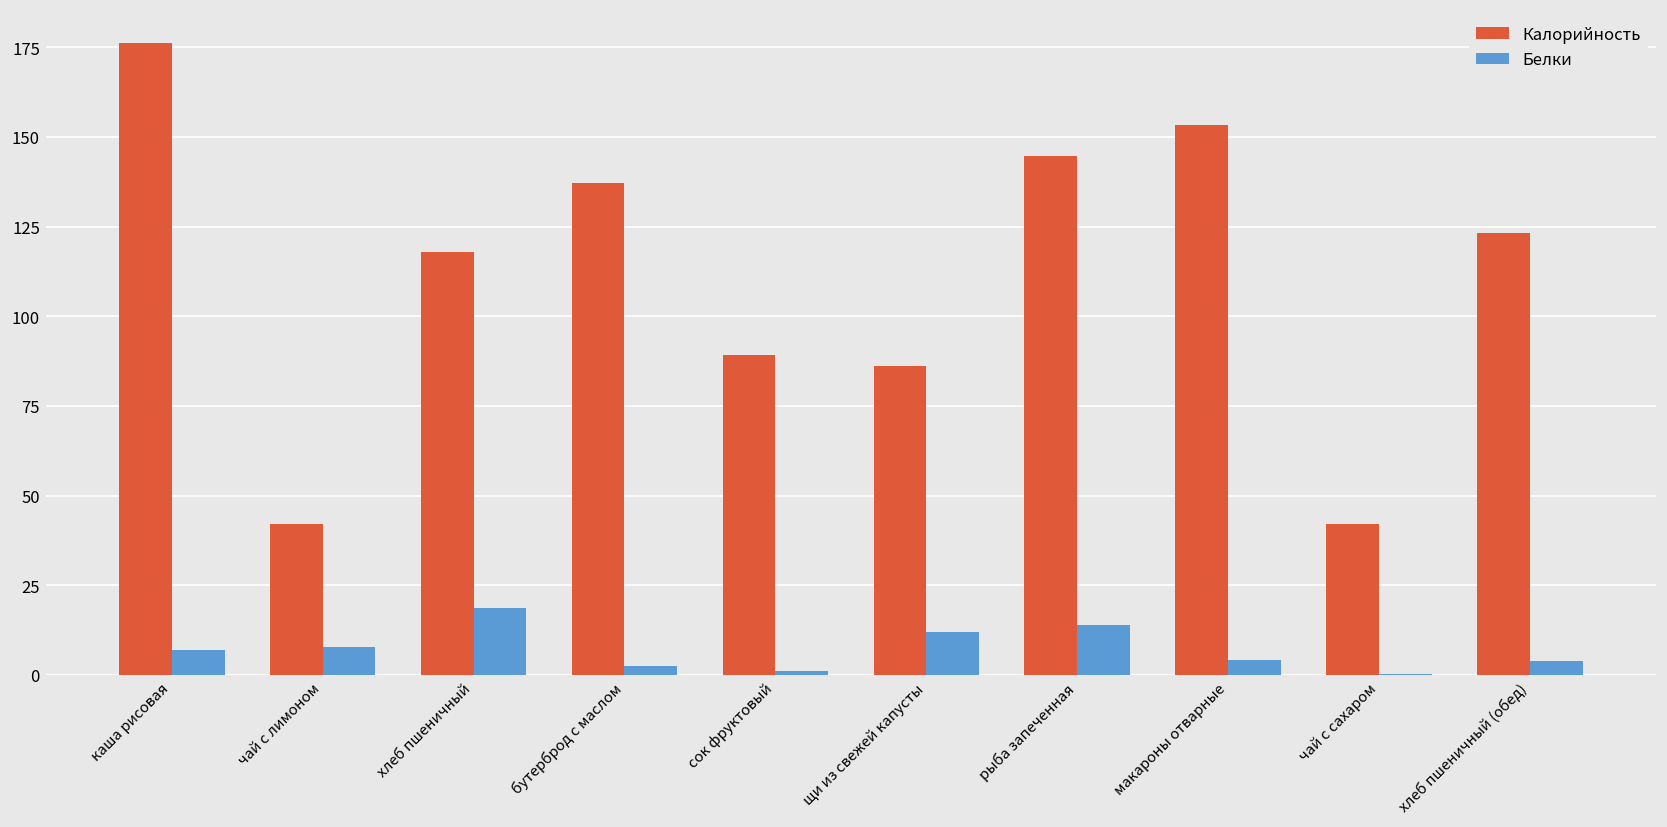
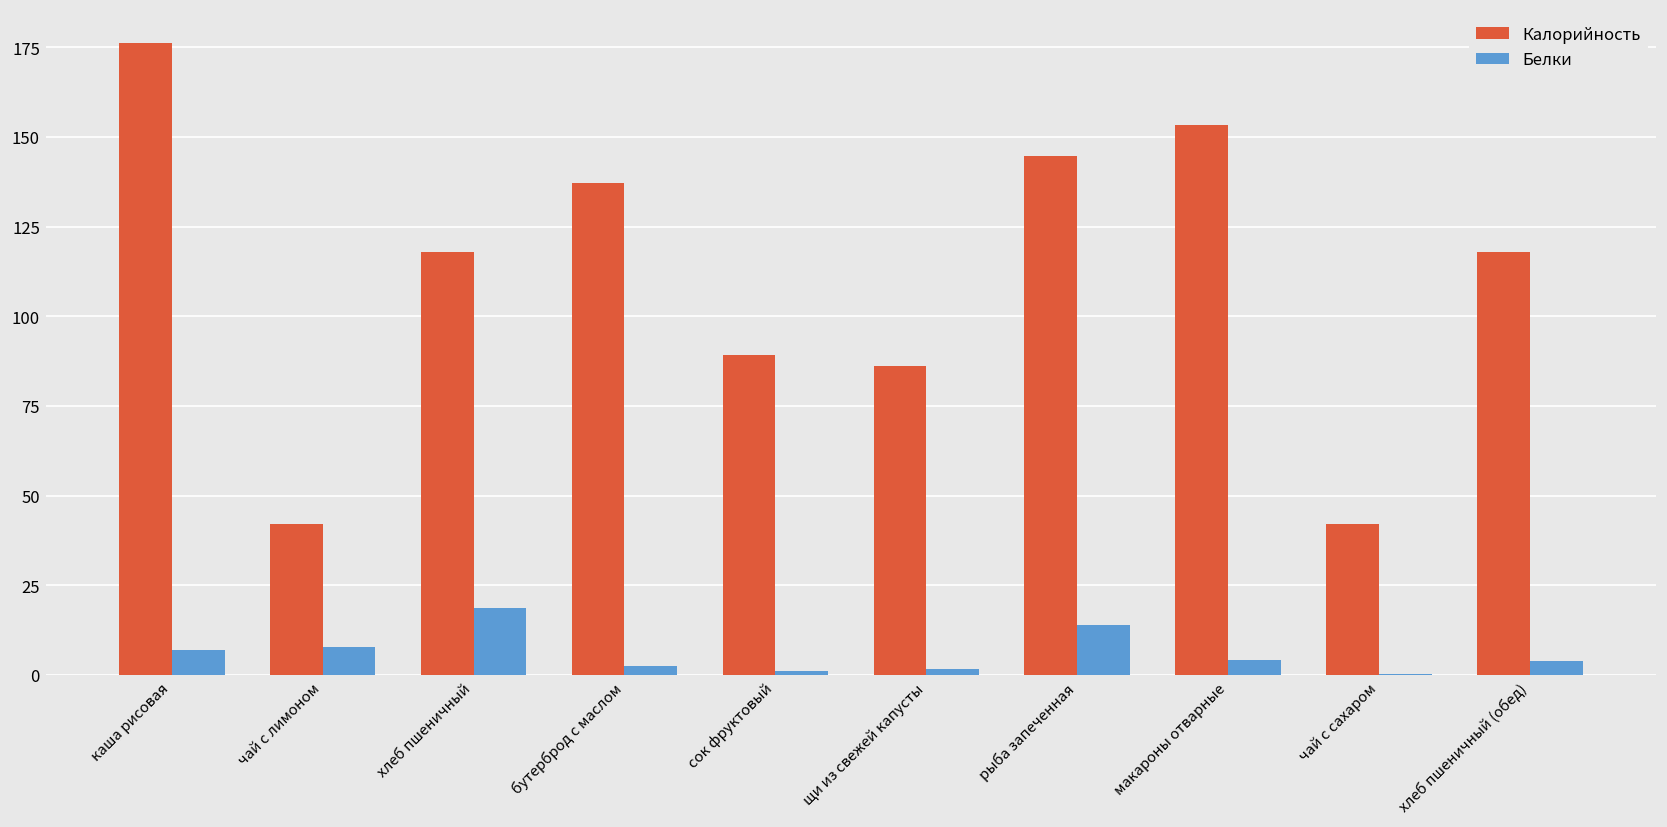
  {
    "Калорийность": {
      "каша рисовая": 176,
      "чай с лимоном": 42,
      "хлеб пшеничный": 118,
      "бутерброд с маслом": 137,
      "сок фруктовый": 89,
      "щи из свежей капусты": 86,
      "рыба запеченная": 145,
      "макароны отварные": 153,
      "чай с сахаром": 42,
-     "хлеб пшеничный (обед)": 123
+     "хлеб пшеничный (обед)": 118
    },
    "Белки": {
      "каша рисовая": 7,
      "чай с лимоном": 8,
      "хлеб пшеничный": 19,
      "бутерброд с маслом": 2,
      "сок фруктовый": 1,
-     "щи из свежей капусты": 12,
+     "щи из свежей капусты": 2,
      "рыба запеченная": 14,
      "макароны отварные": 4,
      "хлеб пшеничный (обед)": 4
    }
  }
